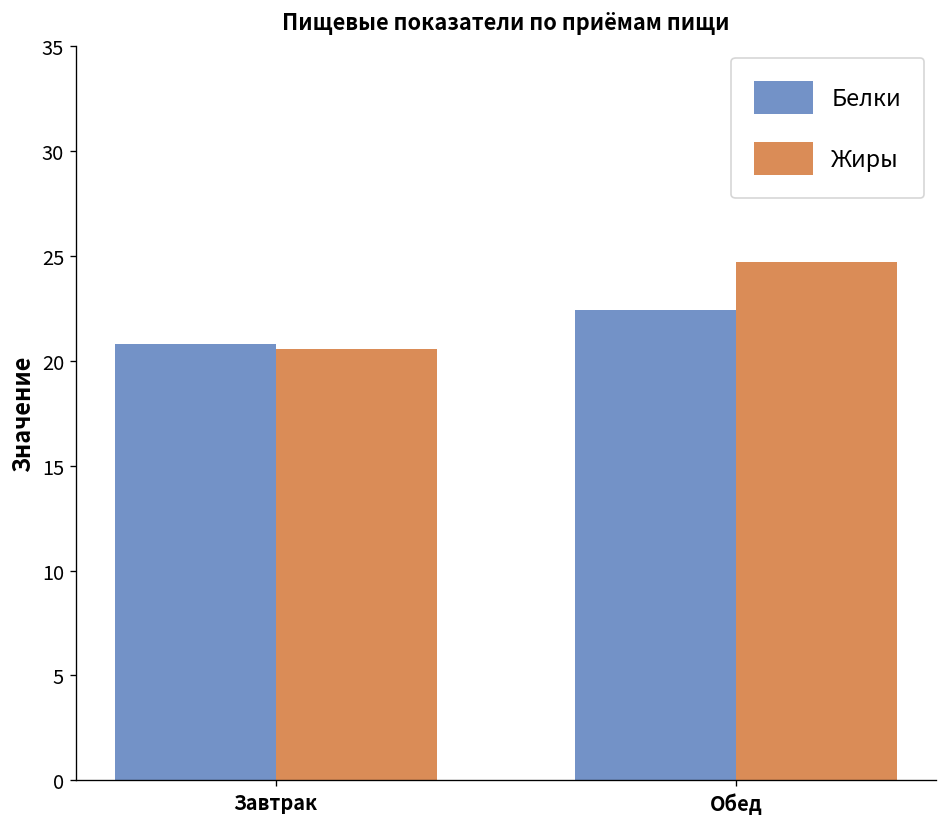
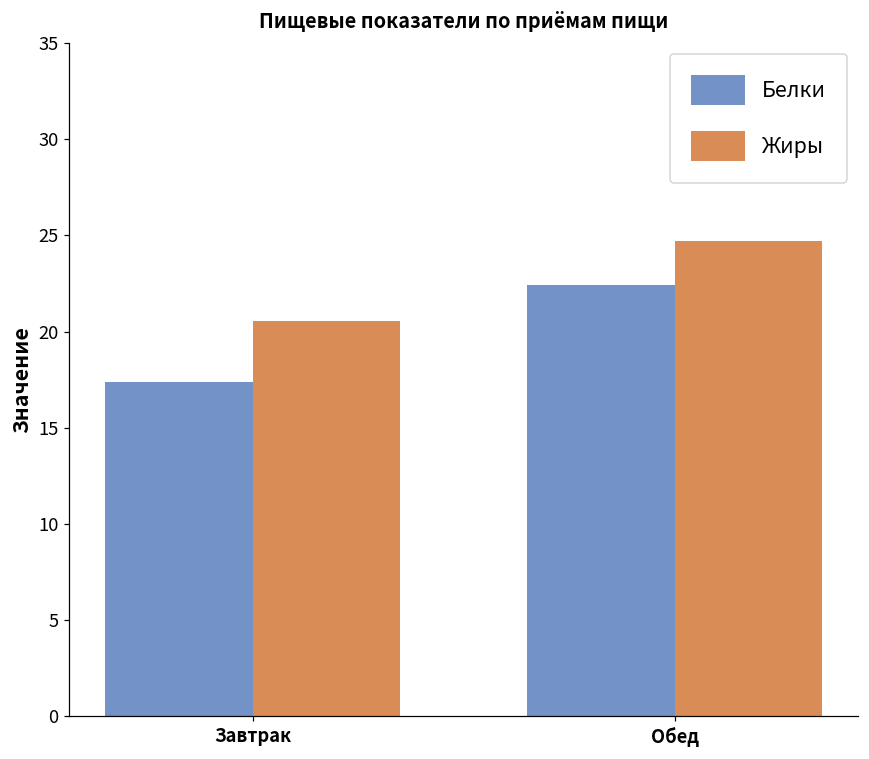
  {
    "Белки": {
-     "Завтрак": 20.8,
+     "Завтрак": 17.4,
      "Обед": 22.4
    },
    "Жиры": {
      "Завтрак": 20.6,
      "Обед": 24.7
    }
  }
